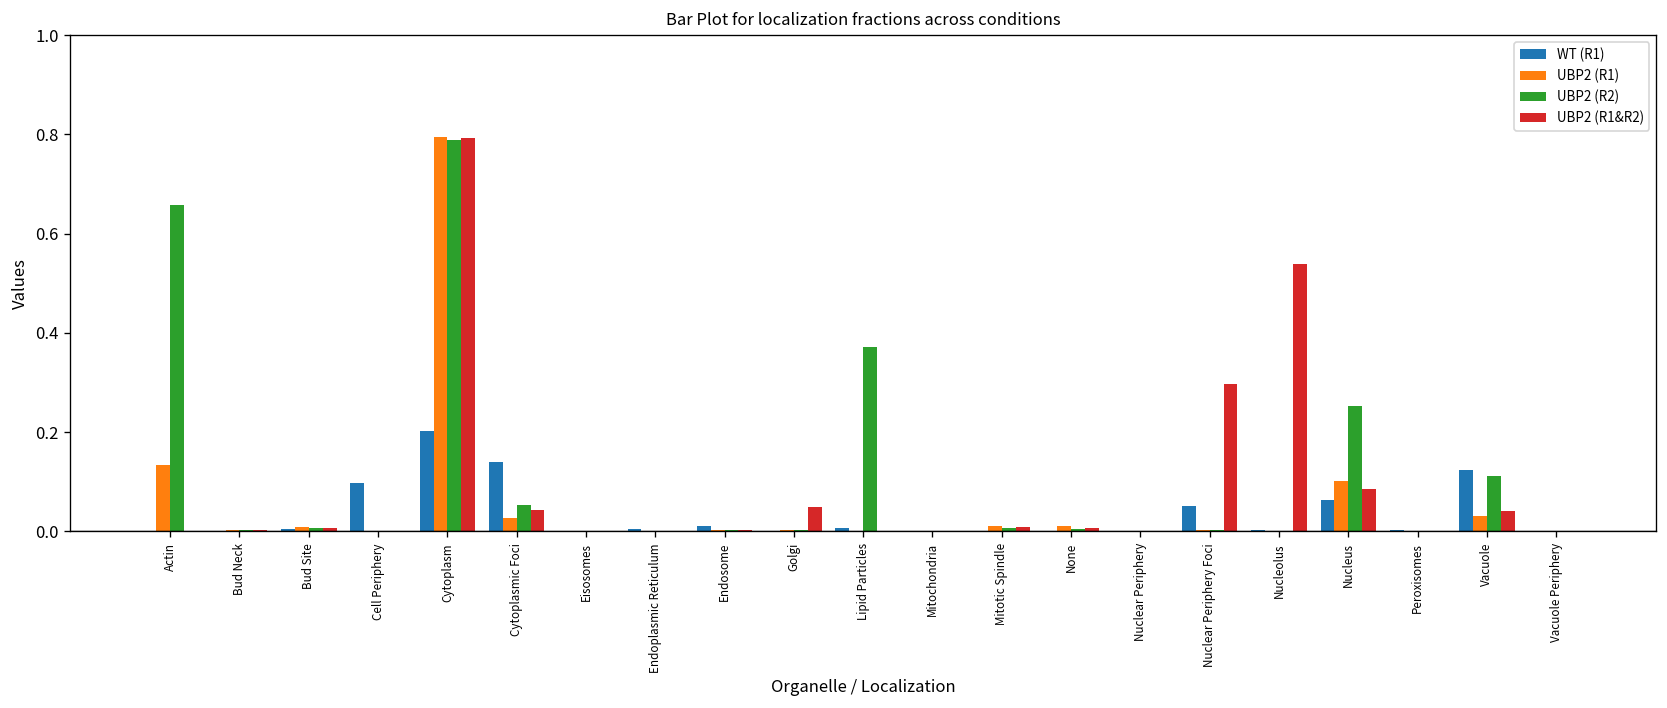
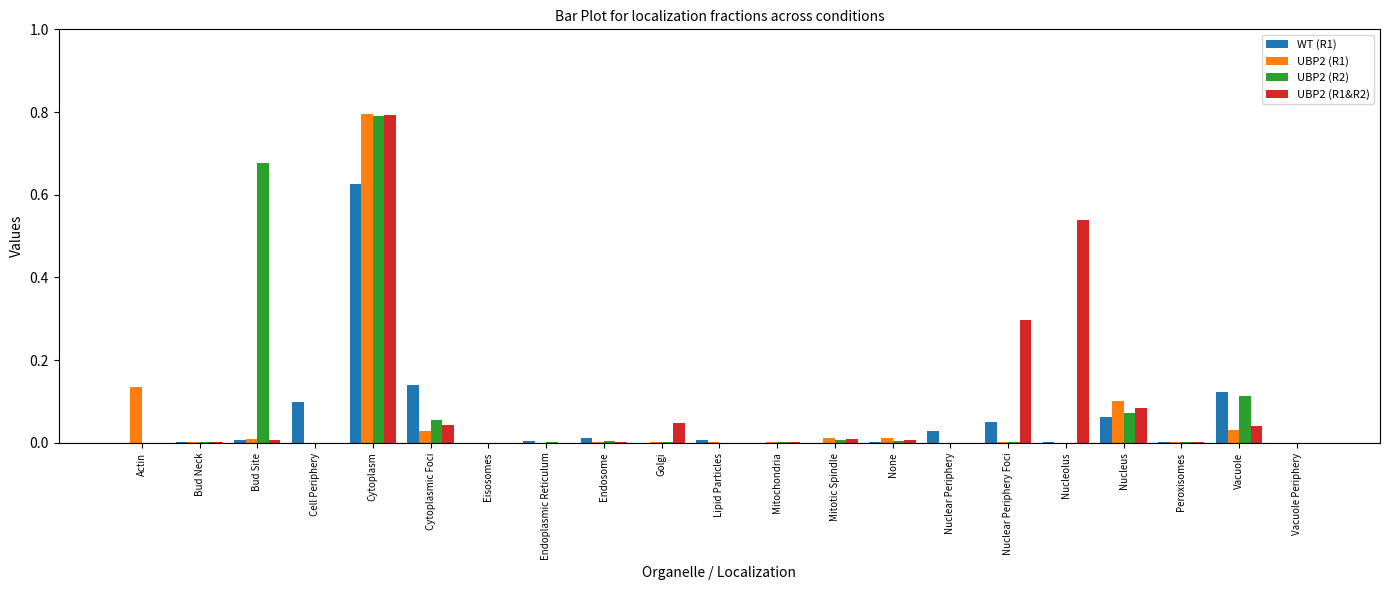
  {
    "WT (R1)": {
      "Cell Periphery": 0.10,
-     "Cytoplasm": 0.20,
+     "Cytoplasm": 0.63,
      "Cytoplasmic Foci": 0.14,
      "Endosome": 0.01,
      "Lipid Particles": 0.01,
-     "Nuclear Periphery": 0.00,
+     "Nuclear Periphery": 0.03,
      "Nuclear Periphery Foci": 0.05,
      "Nucleus": 0.06,
      "Vacuole": 0.12
    },
    "UBP2 (R1)": {
      "Actin": 0.13,
      "Bud Site": 0.01,
      "Cytoplasm": 0.80,
      "Cytoplasmic Foci": 0.03,
      "Mitotic Spindle": 0.01,
      "None": 0.01,
      "Nucleus": 0.10,
      "Vacuole": 0.03
    },
    "UBP2 (R2)": {
-     "Actin": 0.66,
-     "Bud Site": 0.01,
+     "Actin": 0.00,
+     "Bud Site": 0.68,
      "Cytoplasm": 0.79,
      "Cytoplasmic Foci": 0.05,
-     "Lipid Particles": 0.37,
+     "Lipid Particles": 0.00,
      "Mitotic Spindle": 0.01,
-     "Nucleus": 0.25,
+     "Nucleus": 0.07,
      "Vacuole": 0.11
    },
    "UBP2 (R1&R2)": {
      "Bud Site": 0.01,
      "Cytoplasm": 0.79,
      "Cytoplasmic Foci": 0.04,
      "Golgi": 0.05,
      "Mitotic Spindle": 0.01,
      "None": 0.01,
      "Nuclear Periphery Foci": 0.30,
      "Nucleolus": 0.54,
      "Nucleus": 0.08,
      "Vacuole": 0.04
    }
  }
